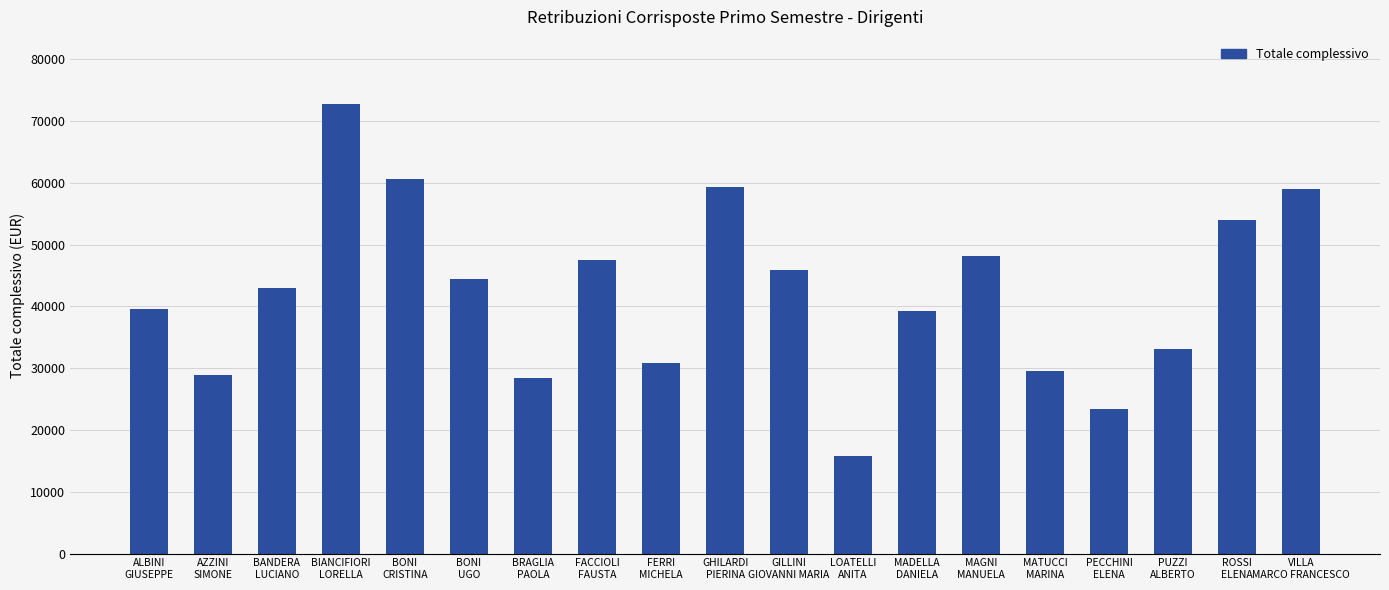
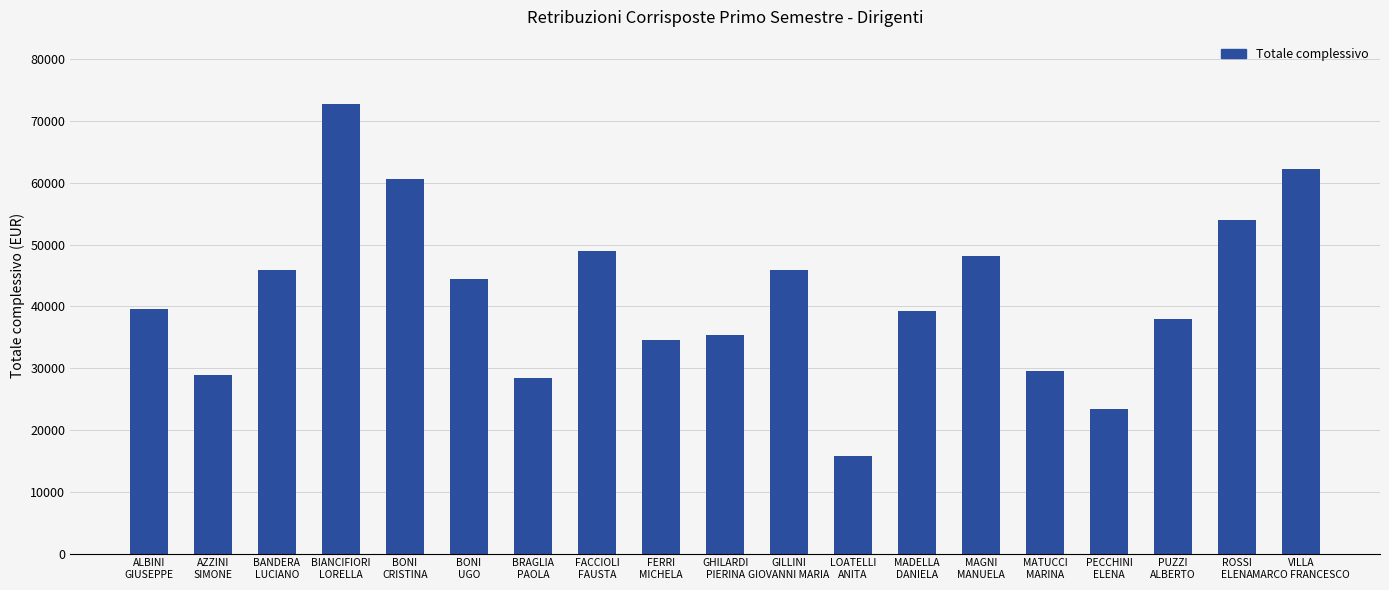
  {
    "ALBINI GIUSEPPE": 40000,
    "AZZINI SIMONE": 29000,
-   "BANDERA LUCIANO": 43000,
+   "BANDERA LUCIANO": 46000,
    "BIANCIFIORI LORELLA": 73000,
    "BONI CRISTINA": 61000,
    "BONI UGO": 44000,
    "BRAGLIA PAOLA": 28000,
-   "FACCIOLI FAUSTA": 47000,
-   "FERRI MICHELA": 31000,
-   "GHILARDI PIERINA": 59000,
+   "FACCIOLI FAUSTA": 49000,
+   "FERRI MICHELA": 35000,
+   "GHILARDI PIERINA": 35000,
    "GILLINI GIOVANNI MARIA": 46000,
    "LOATELLI ANITA": 16000,
    "MADELLA DANIELA": 39000,
    "MAGNI MANUELA": 48000,
    "MATUCCI MARINA": 30000,
    "PECCHINI ELENA": 23000,
-   "PUZZI ALBERTO": 33000,
+   "PUZZI ALBERTO": 38000,
    "ROSSI ELENA": 54000,
-   "VILLA MARCO FRANCESCO": 59000
+   "VILLA MARCO FRANCESCO": 62000
  }
